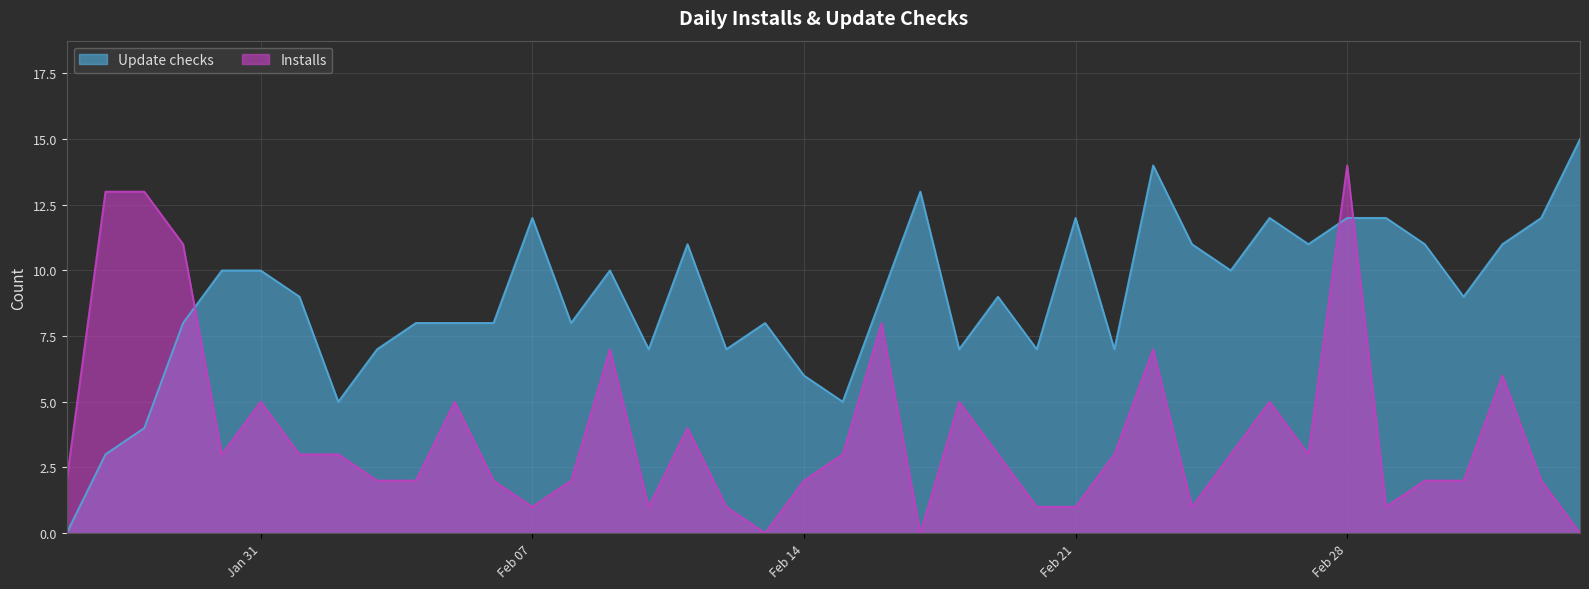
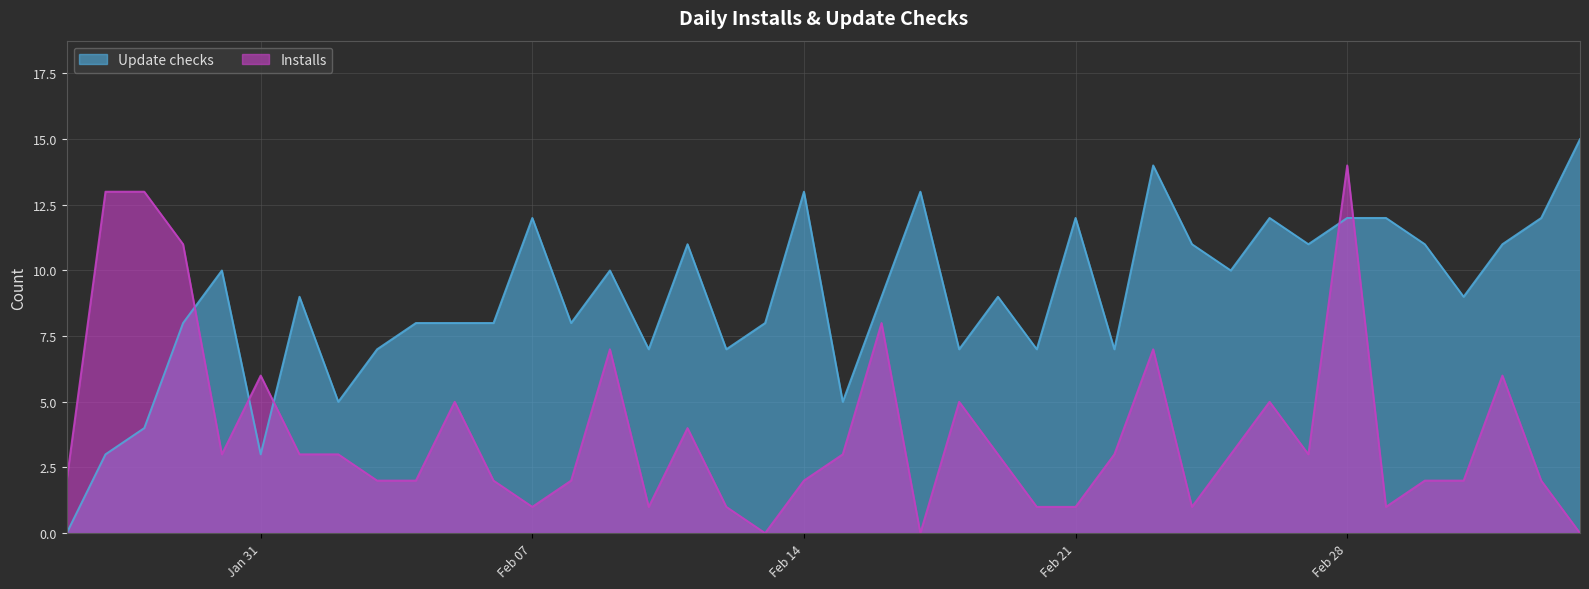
  {
    "Update checks": {
-     "Jan 31": 10,
+     "Jan 31": 3,
      "Feb 07": 12,
-     "Feb 14": 6,
+     "Feb 14": 13,
      "Feb 21": 12,
      "Feb 28": 12
    },
    "Installs": {
-     "Jan 31": 5,
+     "Jan 31": 6,
      "Feb 07": 1,
      "Feb 14": 2,
      "Feb 21": 1,
      "Feb 28": 14
    }
  }
